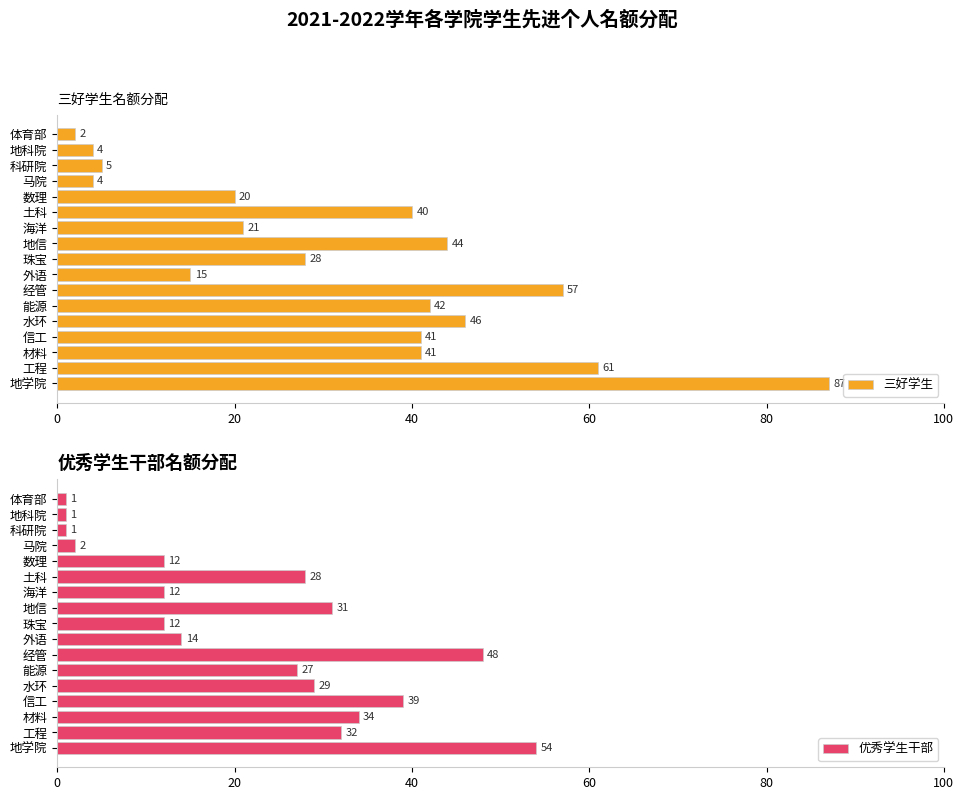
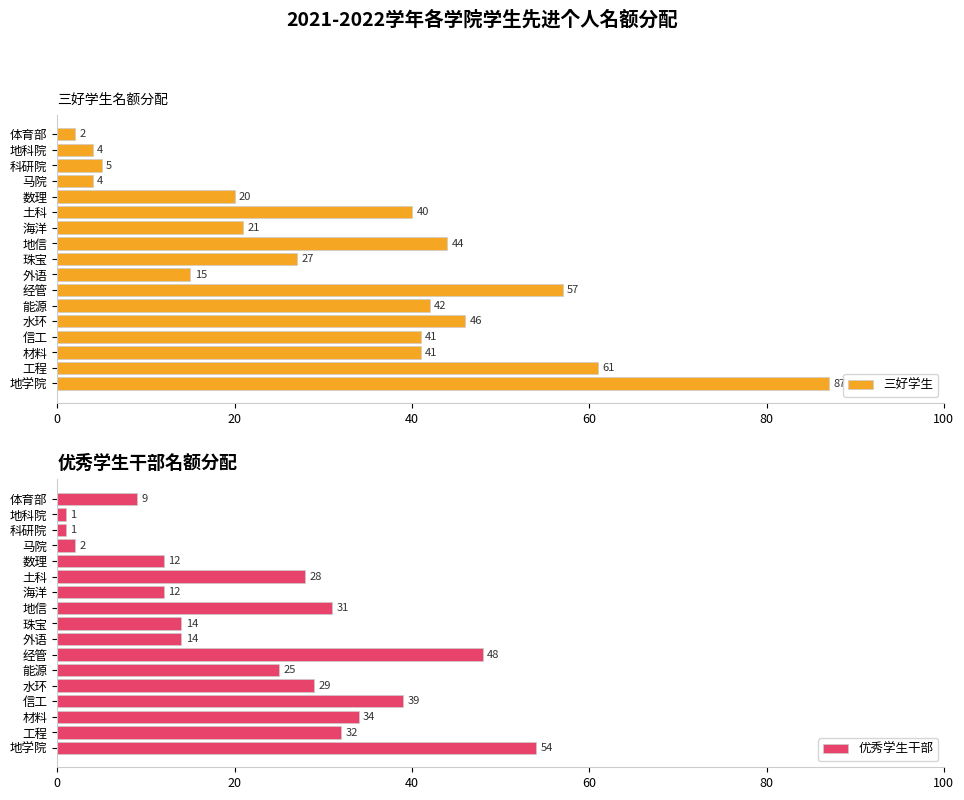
  {
    "三好学生名额分配": {
      "体育部": 2,
      "地科院": 4,
      "科研院": 5,
      "马院": 4,
      "数理": 20,
      "土科": 40,
      "海洋": 21,
      "地信": 44,
-     "珠宝": 28,
+     "珠宝": 27,
      "外语": 15,
      "经管": 57,
      "能源": 42,
      "水环": 46,
      "信工": 41,
      "材料": 41,
      "工程": 61
    },
    "优秀学生干部名额分配": {
-     "体育部": 1,
+     "体育部": 9,
      "地科院": 1,
      "科研院": 1,
      "马院": 2,
      "数理": 12,
      "土科": 28,
      "海洋": 12,
      "地信": 31,
-     "珠宝": 12,
+     "珠宝": 14,
      "外语": 14,
      "经管": 48,
-     "能源": 27,
+     "能源": 25,
      "水环": 29,
      "信工": 39,
      "材料": 34,
      "工程": 32,
      "地学院": 54
    }
  }
